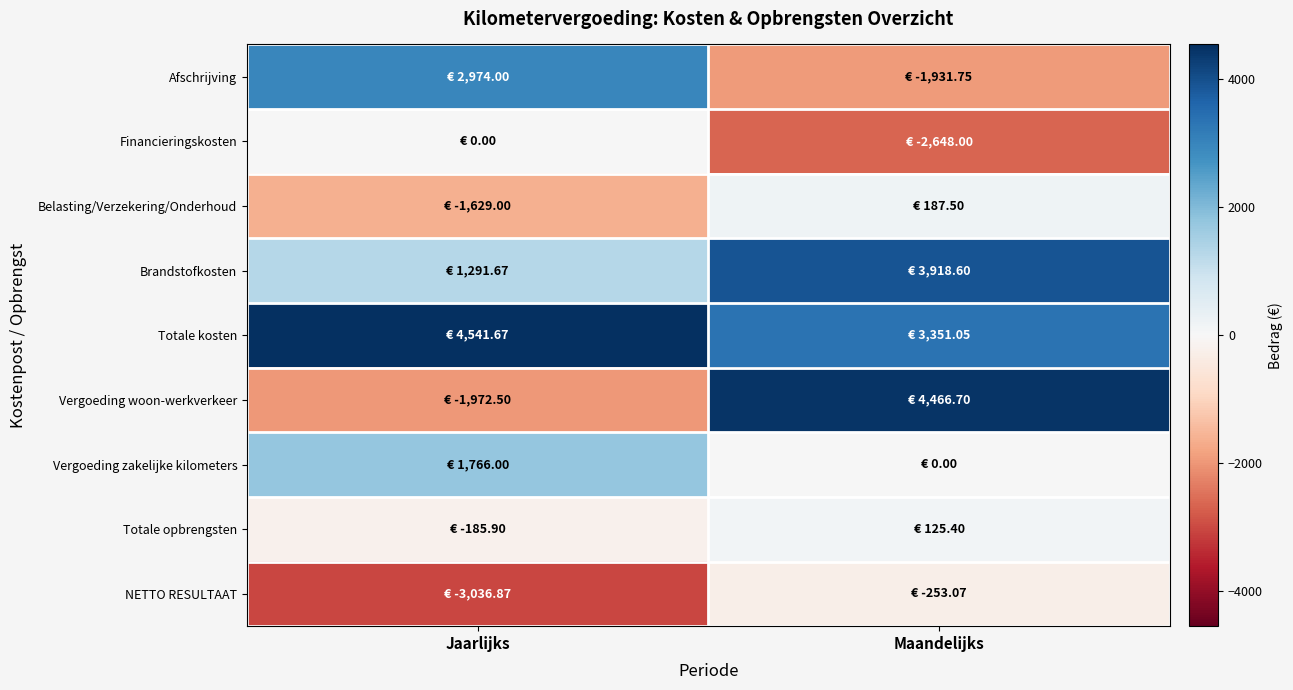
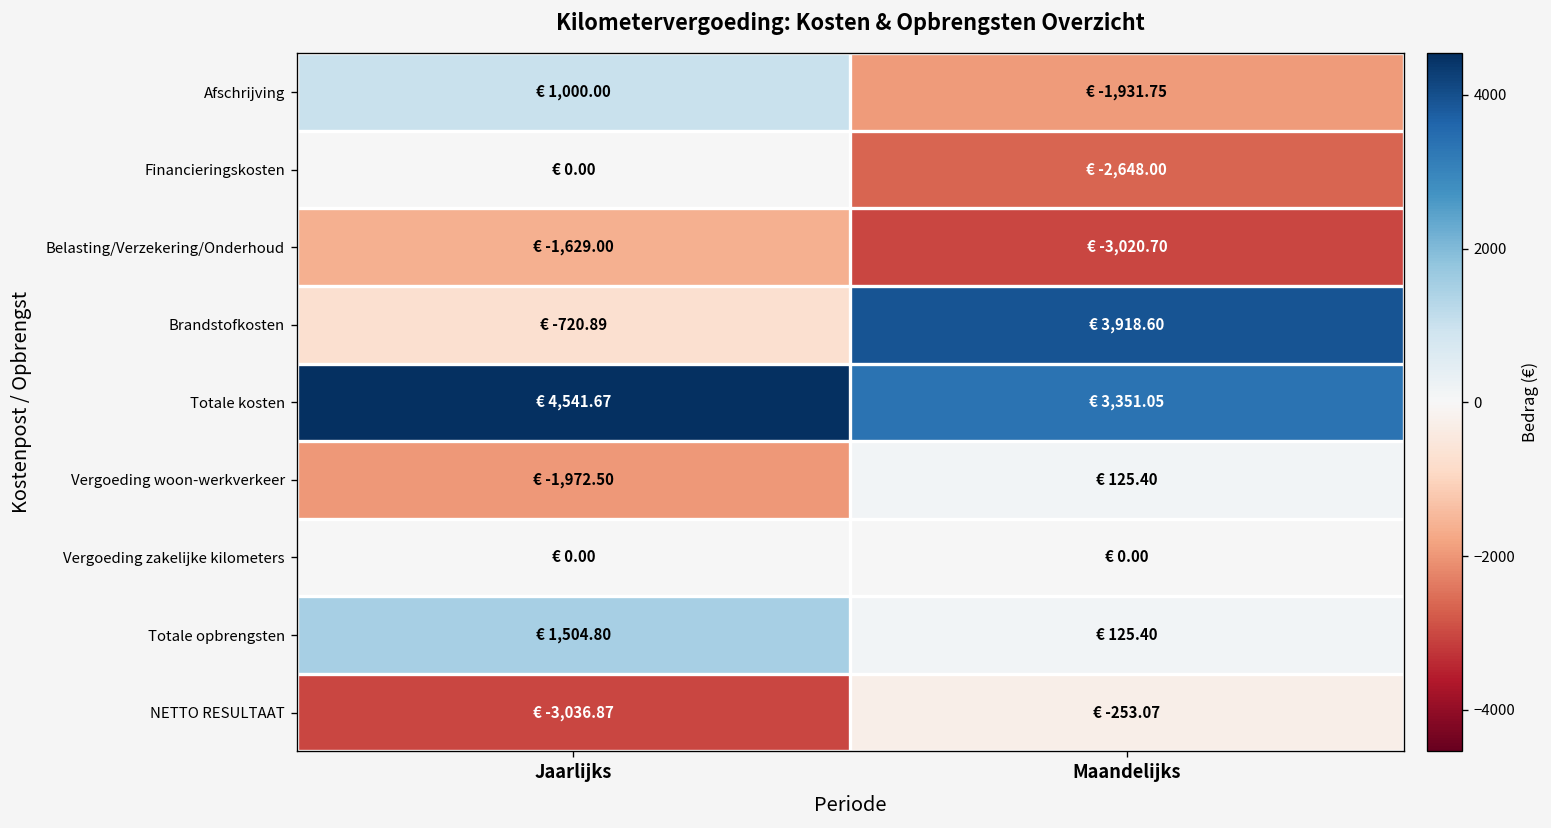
  {
    "Afschrijving": {
-     "Jaarlijks": "2,974.00",
+     "Jaarlijks": "1,000.00",
      "Maandelijks": "-1,931.75"
    },
    "Financieringskosten": {
      "Jaarlijks": "0.00",
      "Maandelijks": "-2,648.00"
    },
    "Belasting/Verzekering/Onderhoud": {
      "Jaarlijks": "-1,629.00",
-     "Maandelijks": "187.50"
+     "Maandelijks": "-3,020.70"
    },
    "Brandstofkosten": {
-     "Jaarlijks": "1,291.67",
+     "Jaarlijks": "-720.89",
      "Maandelijks": "3,918.60"
    },
    "Totale kosten": {
      "Jaarlijks": "4,541.67",
      "Maandelijks": "3,351.05"
    },
    "Vergoeding woon-werkverkeer": {
      "Jaarlijks": "-1,972.50",
-     "Maandelijks": "4,466.70"
+     "Maandelijks": "125.40"
    },
    "Vergoeding zakelijke kilometers": {
-     "Jaarlijks": "1,766.00",
+     "Jaarlijks": "0.00",
      "Maandelijks": "0.00"
    },
    "Totale opbrengsten": {
-     "Jaarlijks": "-185.90",
+     "Jaarlijks": "1,504.80",
      "Maandelijks": "125.40"
    },
    "NETTO RESULTAAT": {
      "Jaarlijks": "-3,036.87",
      "Maandelijks": "-253.07"
    }
  }
